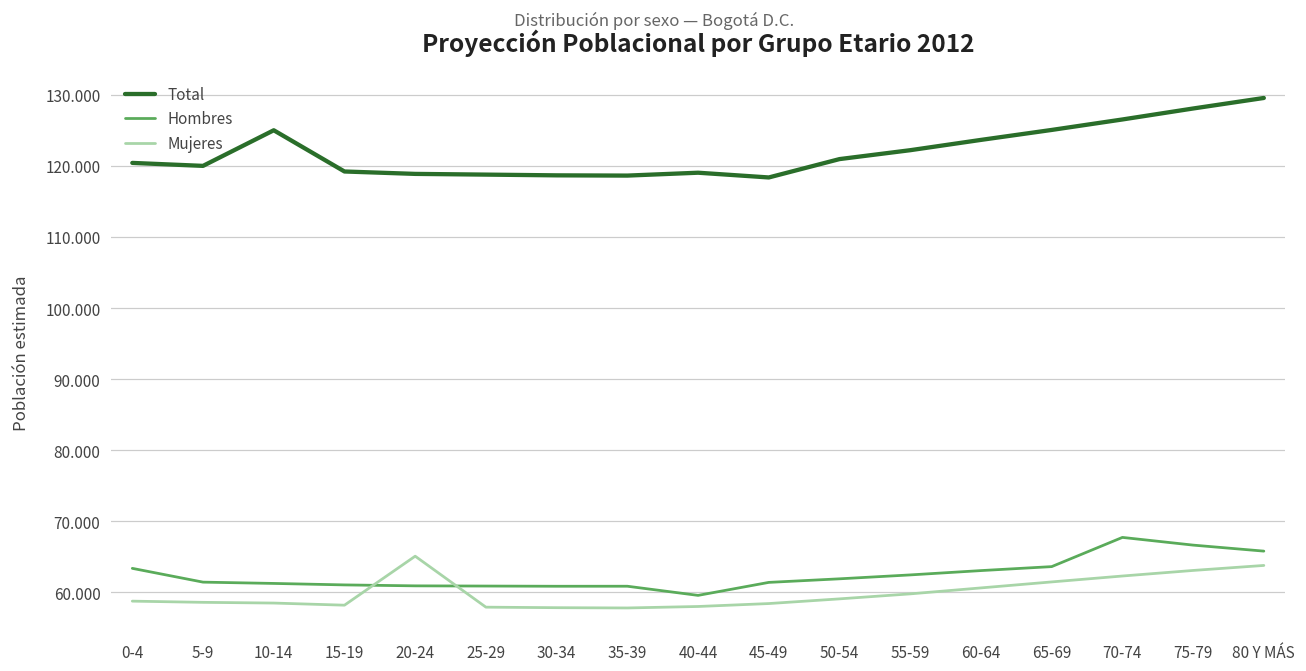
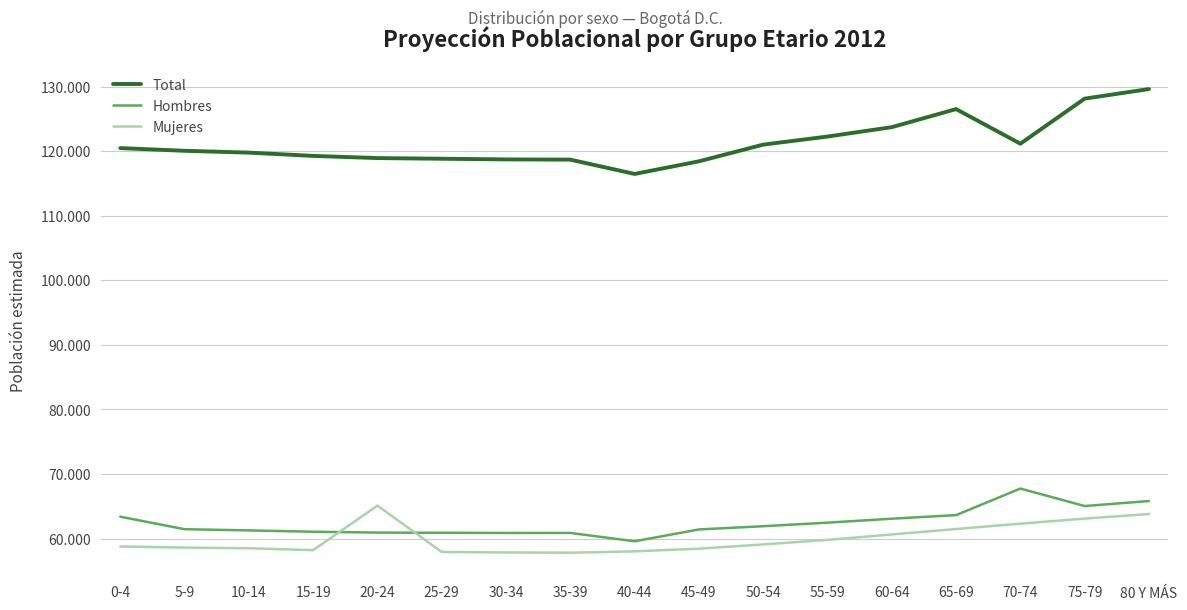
  {
    "Total": {
      "0-4": 120,
      "5-9": 120,
-     "10-14": 125,
+     "10-14": 120,
      "15-19": 119,
      "20-24": 119,
      "25-29": 119,
      "30-34": 119,
      "35-39": 119,
-     "40-44": 119,
+     "40-44": 116,
      "45-49": 118,
      "50-54": 121,
      "55-59": 122,
      "60-64": 124,
-     "65-69": 125,
-     "70-74": 127,
+     "65-69": 127,
+     "70-74": 121,
      "75-79": 128,
      "80 Y MÁS": 130
    },
    "Hombres": {
      "0-4": 63,
      "5-9": 61,
      "10-14": 61,
      "15-19": 61,
      "20-24": 61,
      "25-29": 61,
      "30-34": 61,
      "35-39": 61,
      "40-44": 60,
      "45-49": 61,
      "50-54": 62,
      "55-59": 62,
      "60-64": 63,
      "65-69": 64,
      "70-74": 68,
-     "75-79": 67,
+     "75-79": 65,
      "80 Y MÁS": 66
    },
    "Mujeres": {
      "0-4": 59,
      "5-9": 59,
      "10-14": 59,
      "15-19": 58,
      "20-24": 65,
      "25-29": 58,
      "30-34": 58,
      "35-39": 58,
      "40-44": 58,
      "45-49": 58,
      "50-54": 59,
      "55-59": 60,
      "60-64": 61,
      "65-69": 61,
      "70-74": 62,
      "75-79": 63,
      "80 Y MÁS": 64
    }
  }
